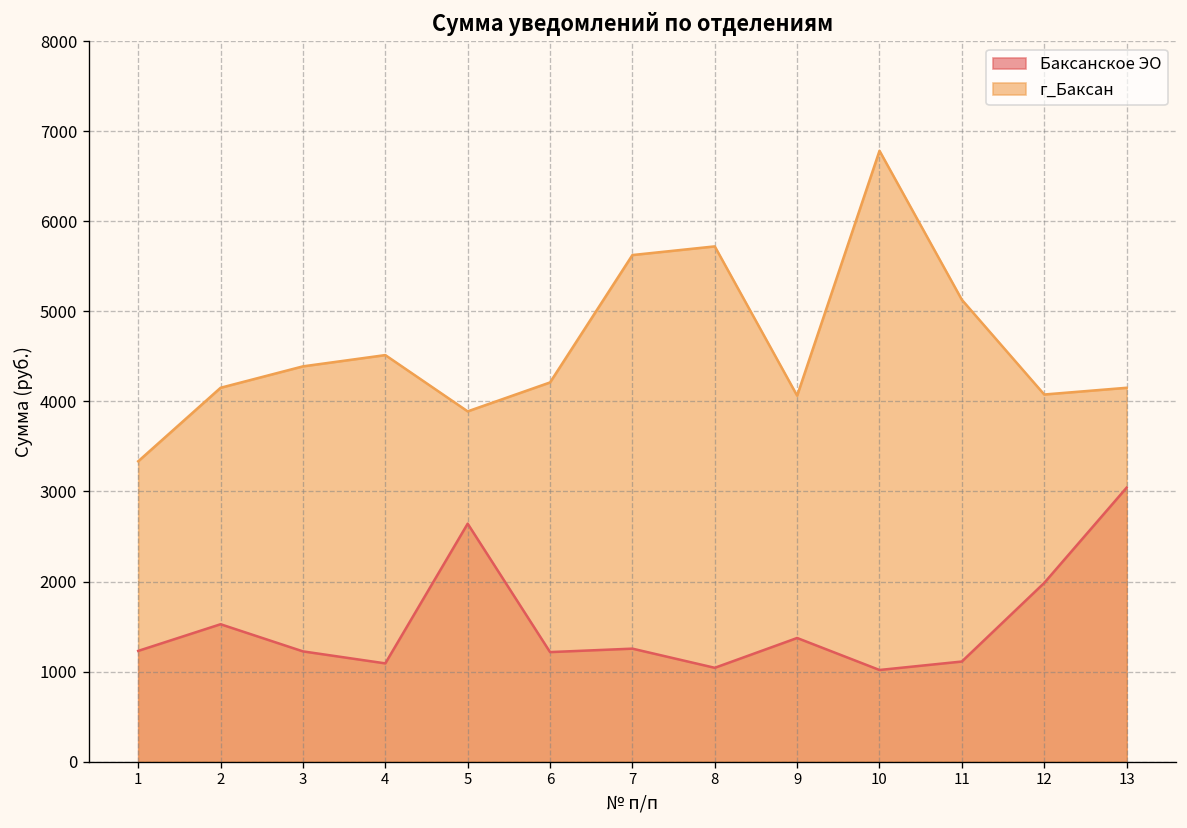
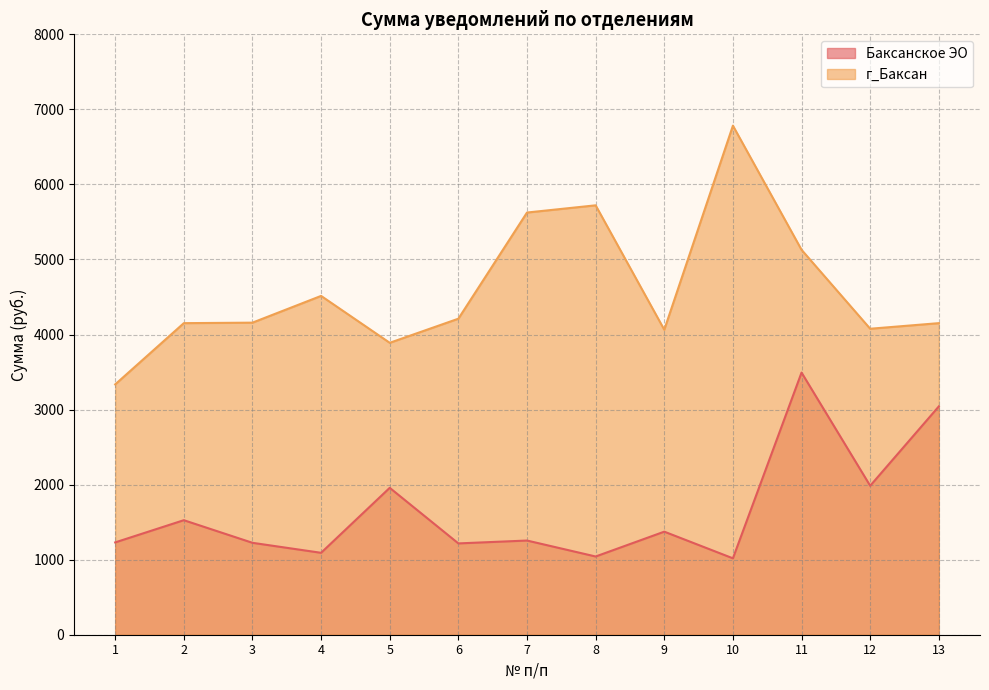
  {
    "Баксанское ЭО": {
      "1": 1200,
      "2": 1500,
      "3": 1200,
      "4": 1100,
-     "5": 2600,
+     "5": 2000,
      "6": 1200,
      "7": 1300,
      "8": 1000,
      "9": 1400,
      "10": 1000,
-     "11": 1100,
+     "11": 3500,
      "12": 2000,
      "13": 3000
    },
    "г_Баксан": {
      "1": 3300,
      "2": 4200,
-     "3": 4400,
+     "3": 4200,
      "4": 4500,
      "5": 3900,
      "6": 4200,
      "7": 5600,
      "8": 5700,
      "9": 4100,
      "10": 6800,
      "11": 5100,
      "12": 4100,
      "13": 4200
    }
  }
